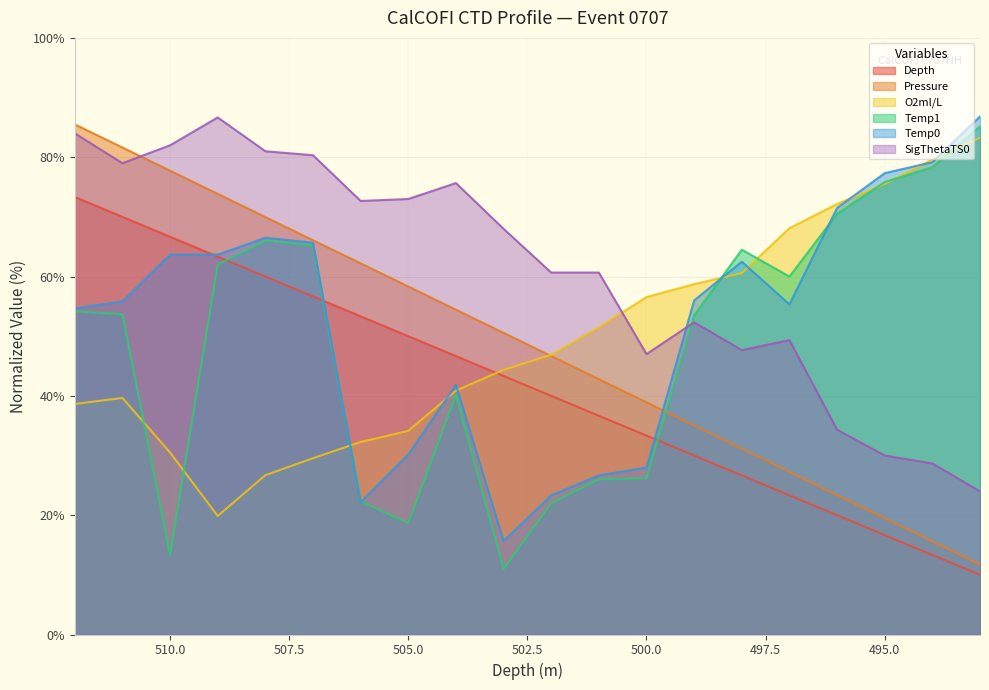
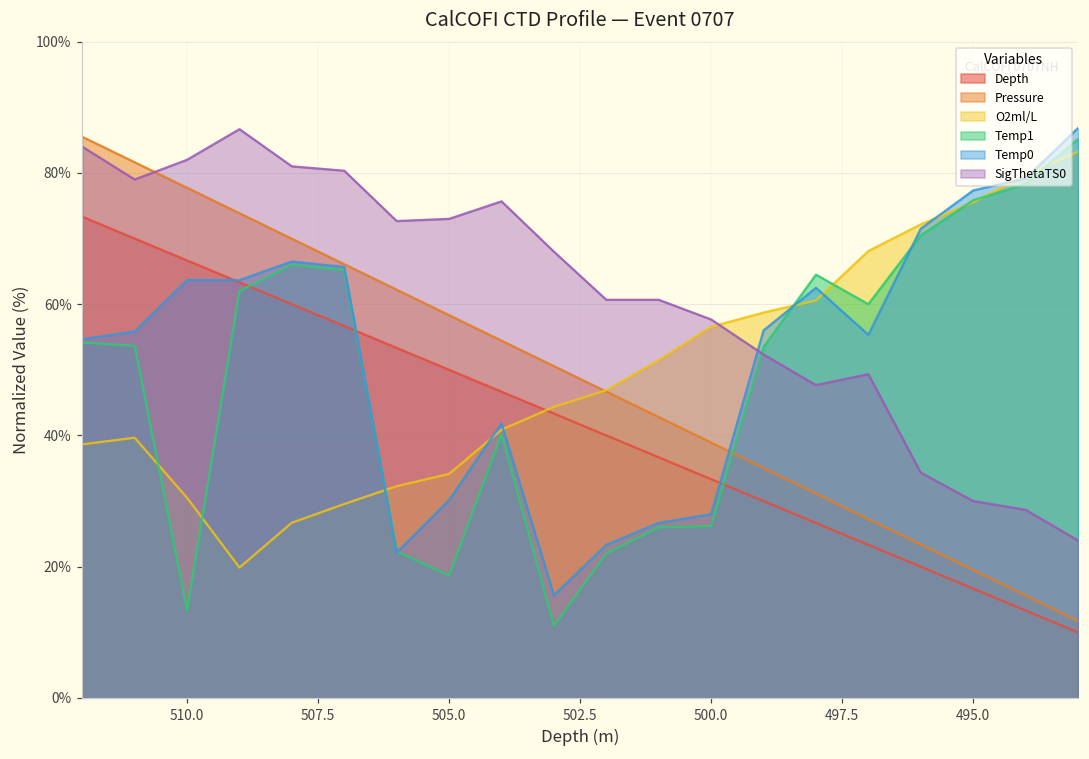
  {
    "Temp1": {
      "510.0": "13%",
      "505.0": "19%",
      "500.0": "26%"
    },
    "Temp0": {
      "510.0": "64%",
      "505.0": "30%",
      "500.0": "28%",
      "495.0": "77%"
    },
    "SigThetaTS0": {
      "510.0": "82%",
      "505.0": "73%",
-     "500.0": "47%",
+     "500.0": "58%",
      "495.0": "30%"
    }
  }
